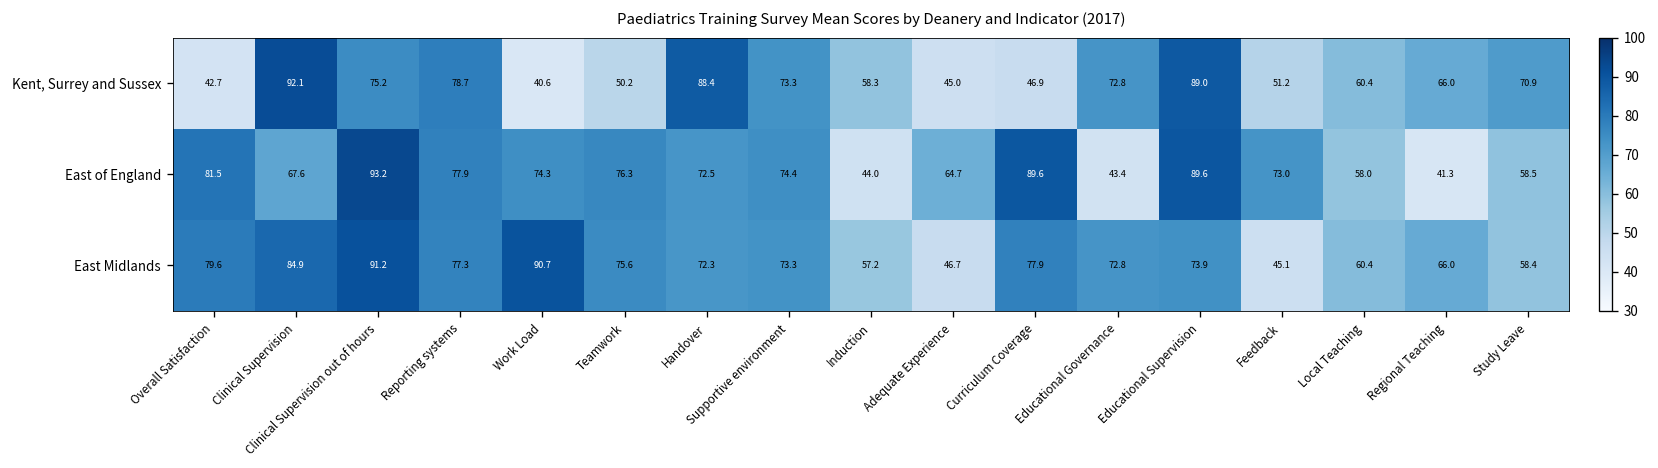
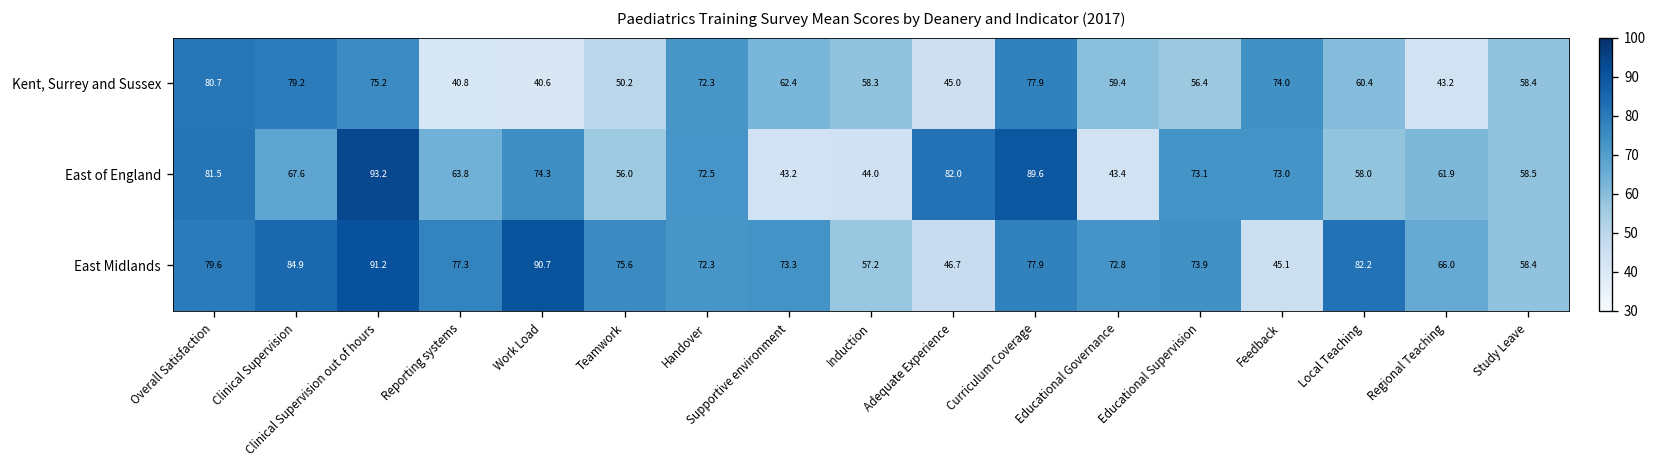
  {
    "Kent, Surrey and Sussex": {
-     "Overall Satisfaction": 42.7,
-     "Clinical Supervision": 92.1,
+     "Overall Satisfaction": 80.7,
+     "Clinical Supervision": 79.2,
      "Clinical Supervision out of hours": 75.2,
-     "Reporting systems": 78.7,
+     "Reporting systems": 40.8,
      "Work Load": 40.6,
      "Teamwork": 50.2,
-     "Handover": 88.4,
-     "Supportive environment": 73.3,
+     "Handover": 72.3,
+     "Supportive environment": 62.4,
      "Induction": 58.3,
      "Adequate Experience": 45.0,
-     "Curriculum Coverage": 46.9,
-     "Educational Governance": 72.8,
-     "Educational Supervision": 89.0,
-     "Feedback": 51.2,
+     "Curriculum Coverage": 77.9,
+     "Educational Governance": 59.4,
+     "Educational Supervision": 56.4,
+     "Feedback": 74.0,
      "Local Teaching": 60.4,
-     "Regional Teaching": 66.0,
-     "Study Leave": 70.9
+     "Regional Teaching": 43.2,
+     "Study Leave": 58.4
    },
    "East of England": {
      "Overall Satisfaction": 81.5,
      "Clinical Supervision": 67.6,
      "Clinical Supervision out of hours": 93.2,
-     "Reporting systems": 77.9,
+     "Reporting systems": 63.8,
      "Work Load": 74.3,
-     "Teamwork": 76.3,
+     "Teamwork": 56.0,
      "Handover": 72.5,
-     "Supportive environment": 74.4,
+     "Supportive environment": 43.2,
      "Induction": 44.0,
-     "Adequate Experience": 64.7,
+     "Adequate Experience": 82.0,
      "Curriculum Coverage": 89.6,
      "Educational Governance": 43.4,
-     "Educational Supervision": 89.6,
+     "Educational Supervision": 73.1,
      "Feedback": 73.0,
      "Local Teaching": 58.0,
-     "Regional Teaching": 41.3,
+     "Regional Teaching": 61.9,
      "Study Leave": 58.5
    },
    "East Midlands": {
      "Overall Satisfaction": 79.6,
      "Clinical Supervision": 84.9,
      "Clinical Supervision out of hours": 91.2,
      "Reporting systems": 77.3,
      "Work Load": 90.7,
      "Teamwork": 75.6,
      "Handover": 72.3,
      "Supportive environment": 73.3,
      "Induction": 57.2,
      "Adequate Experience": 46.7,
      "Curriculum Coverage": 77.9,
      "Educational Governance": 72.8,
      "Educational Supervision": 73.9,
      "Feedback": 45.1,
-     "Local Teaching": 60.4,
+     "Local Teaching": 82.2,
      "Regional Teaching": 66.0,
      "Study Leave": 58.4
    }
  }
